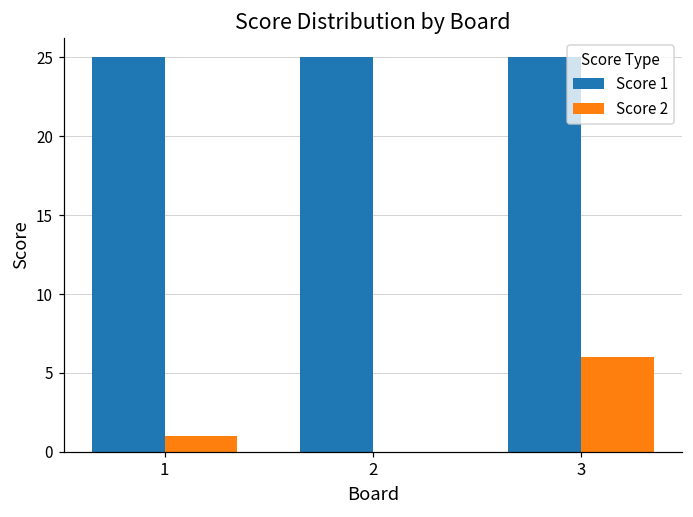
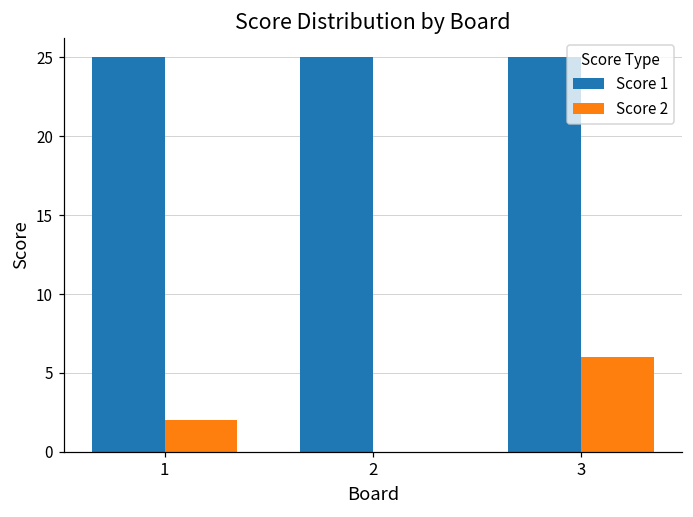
  {
    "Score 1": {
      "1": 25,
      "2": 25,
      "3": 25
    },
    "Score 2": {
-     "1": 1,
+     "1": 2,
      "2": 0,
      "3": 6
    }
  }
